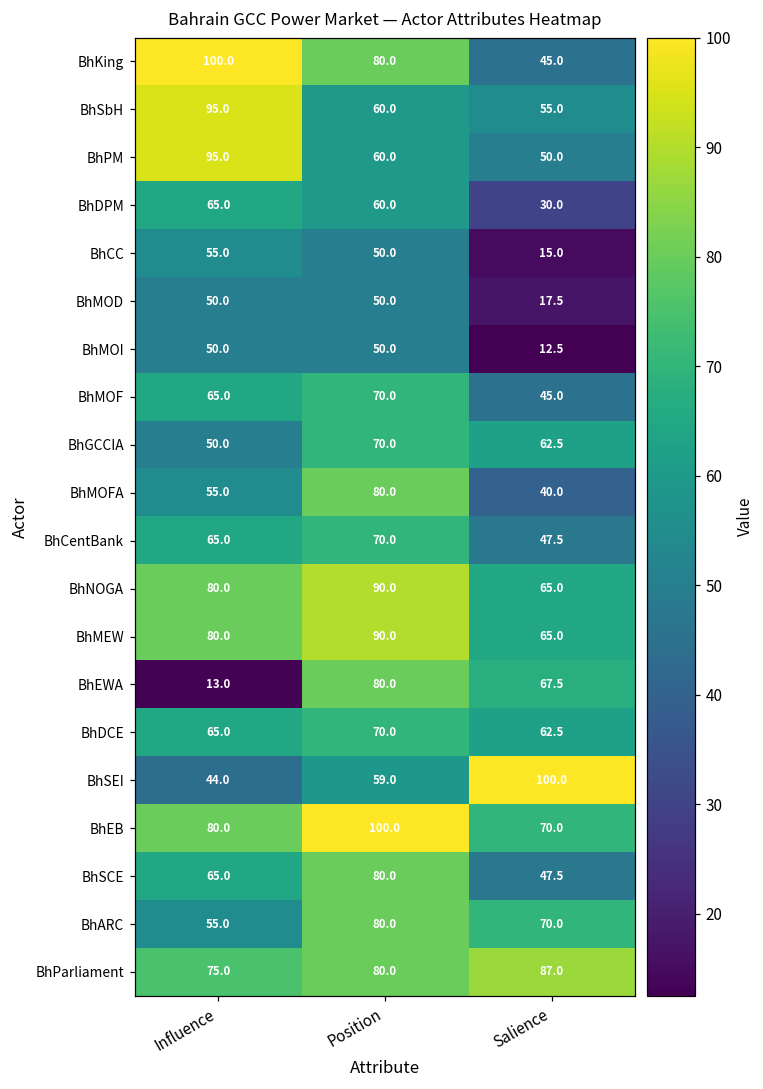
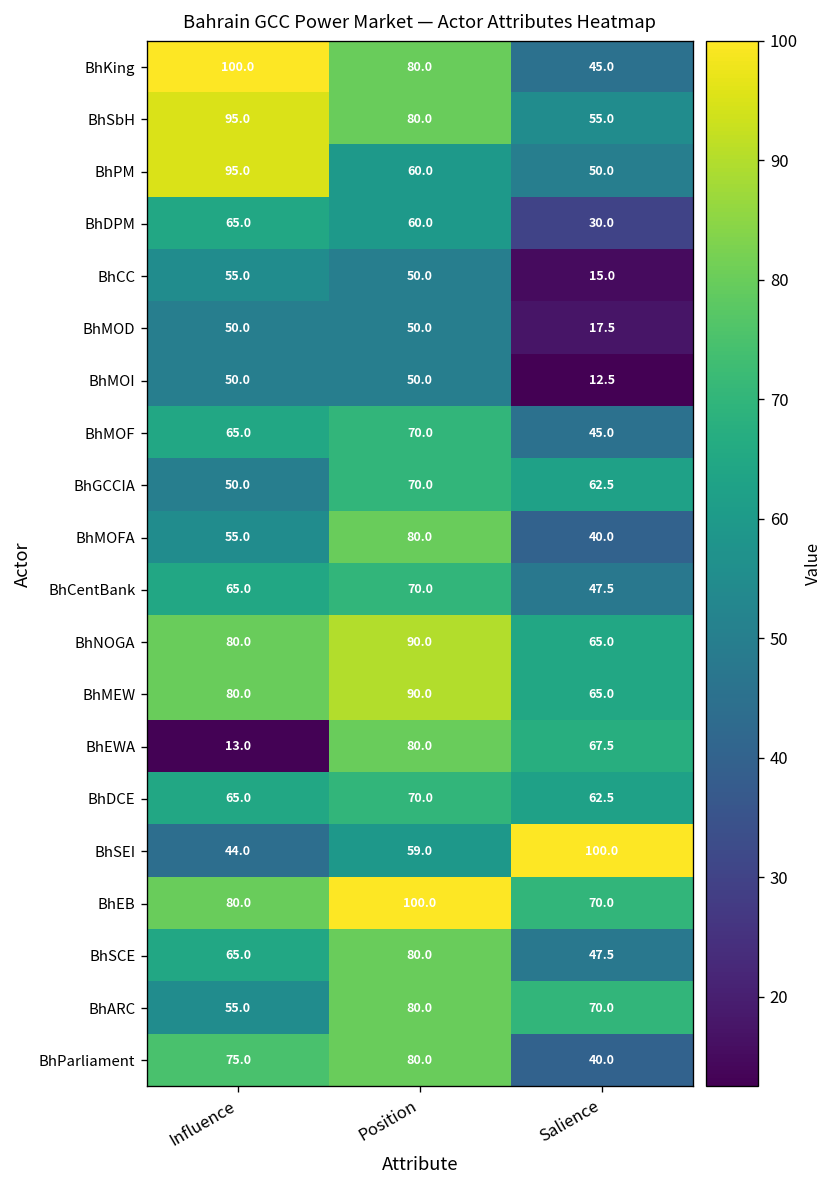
  {
    "BhKing": {
      "Influence": 100.0,
      "Position": 80.0,
      "Salience": 45.0
    },
    "BhSbH": {
      "Influence": 95.0,
-     "Position": 60.0,
+     "Position": 80.0,
      "Salience": 55.0
    },
    "BhPM": {
      "Influence": 95.0,
      "Position": 60.0,
      "Salience": 50.0
    },
    "BhDPM": {
      "Influence": 65.0,
      "Position": 60.0,
      "Salience": 30.0
    },
    "BhCC": {
      "Influence": 55.0,
      "Position": 50.0,
      "Salience": 15.0
    },
    "BhMOD": {
      "Influence": 50.0,
      "Position": 50.0,
      "Salience": 17.5
    },
    "BhMOI": {
      "Influence": 50.0,
      "Position": 50.0,
      "Salience": 12.5
    },
    "BhMOF": {
      "Influence": 65.0,
      "Position": 70.0,
      "Salience": 45.0
    },
    "BhGCCIA": {
      "Influence": 50.0,
      "Position": 70.0,
      "Salience": 62.5
    },
    "BhMOFA": {
      "Influence": 55.0,
      "Position": 80.0,
      "Salience": 40.0
    },
    "BhCentBank": {
      "Influence": 65.0,
      "Position": 70.0,
      "Salience": 47.5
    },
    "BhNOGA": {
      "Influence": 80.0,
      "Position": 90.0,
      "Salience": 65.0
    },
    "BhMEW": {
      "Influence": 80.0,
      "Position": 90.0,
      "Salience": 65.0
    },
    "BhEWA": {
      "Influence": 13.0,
      "Position": 80.0,
      "Salience": 67.5
    },
    "BhDCE": {
      "Influence": 65.0,
      "Position": 70.0,
      "Salience": 62.5
    },
    "BhSEI": {
      "Influence": 44.0,
      "Position": 59.0,
      "Salience": 100.0
    },
    "BhEB": {
      "Influence": 80.0,
      "Position": 100.0,
      "Salience": 70.0
    },
    "BhSCE": {
      "Influence": 65.0,
      "Position": 80.0,
      "Salience": 47.5
    },
    "BhARC": {
      "Influence": 55.0,
      "Position": 80.0,
      "Salience": 70.0
    },
    "BhParliament": {
      "Influence": 75.0,
      "Position": 80.0,
-     "Salience": 87.0
+     "Salience": 40.0
    }
  }
